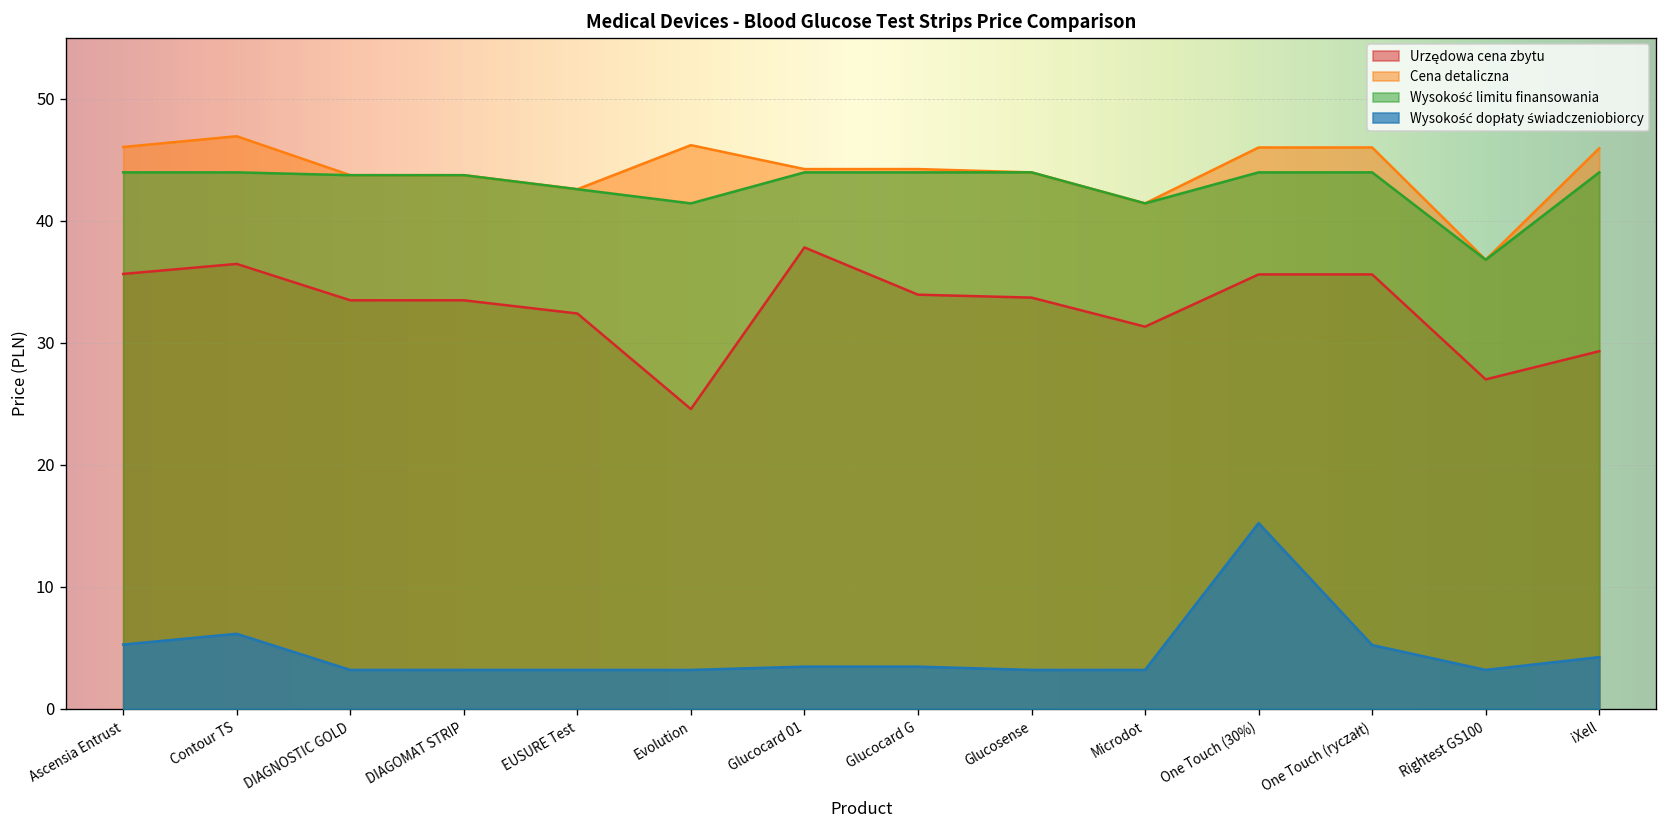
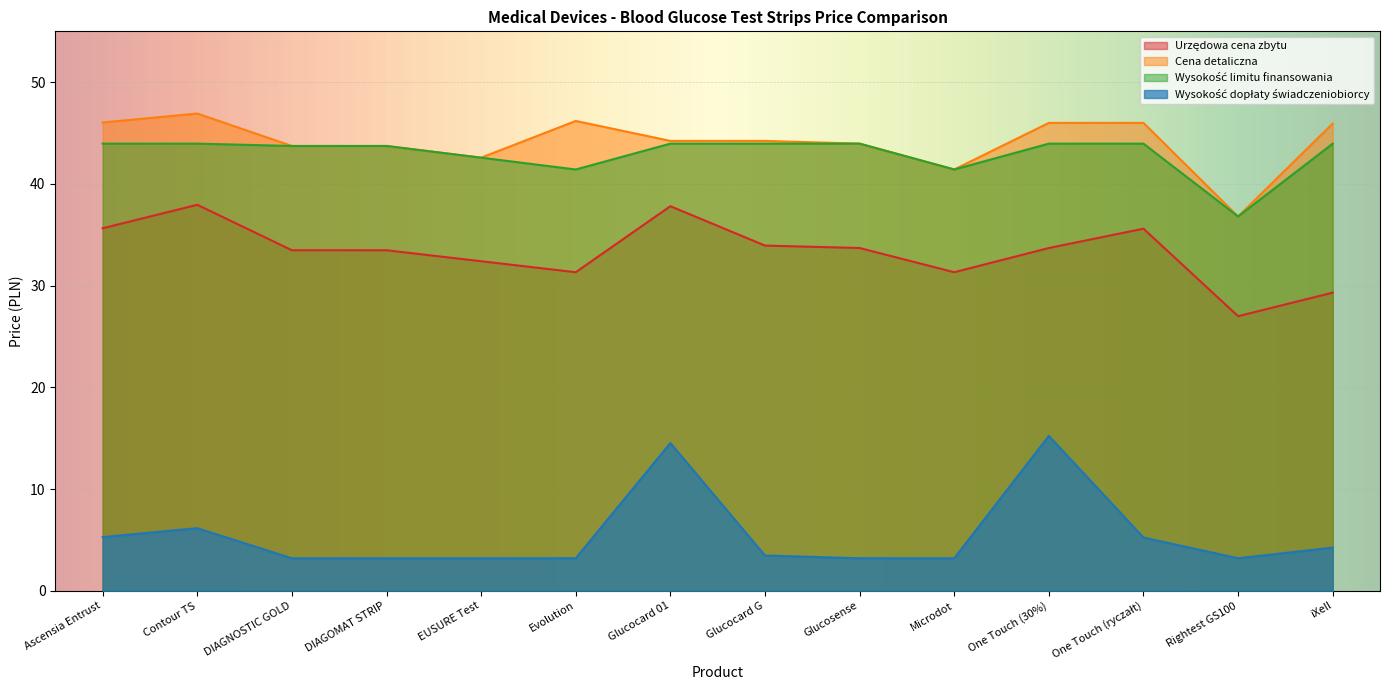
  {
    "Urzędowa cena zbytu": {
      "Ascensia Entrust": 35.6,
-     "Contour TS": 36.5,
+     "Contour TS": 38.0,
      "DIAGNOSTIC GOLD": 33.5,
      "DIAGOMAT STRIP": 33.5,
      "EUSURE Test": 32.4,
-     "Evolution": 24.6,
+     "Evolution": 31.3,
      "Glucocard 01": 37.8,
      "Glucocard G": 33.9,
      "Glucosense": 33.7,
      "Microdot": 31.3,
-     "One Touch (30%)": 35.6,
+     "One Touch (30%)": 33.7,
      "One Touch (ryczałt)": 35.6,
      "Rightest GS100": 27.0,
      "iXell": 29.3
    },
    "Cena detaliczna": {
      "Ascensia Entrust": 46.0,
      "Contour TS": 46.9,
      "Evolution": 46.2,
      "Glucocard 01": 44.2,
      "Glucocard G": 44.2,
      "One Touch (30%)": 46.0,
      "One Touch (ryczałt)": 46.0,
      "iXell": 45.9
    },
    "Wysokość limitu finansowania": {
      "Ascensia Entrust": 44.0,
      "Contour TS": 44.0,
      "Evolution": 41.4,
      "Glucocard 01": 44.0,
      "Glucocard G": 44.0,
      "One Touch (30%)": 44.0,
      "One Touch (ryczałt)": 44.0,
      "iXell": 44.0
    },
    "Wysokość dopłaty świadczeniobiorcy": {
      "Ascensia Entrust": 5.3,
      "Contour TS": 6.2,
      "DIAGNOSTIC GOLD": 3.2,
      "DIAGOMAT STRIP": 3.2,
      "EUSURE Test": 3.2,
      "Evolution": 3.2,
-     "Glucocard 01": 3.5,
+     "Glucocard 01": 14.5,
      "Glucocard G": 3.5,
      "Glucosense": 3.2,
      "Microdot": 3.2,
      "One Touch (30%)": 15.2,
      "One Touch (ryczałt)": 5.2,
      "Rightest GS100": 3.2,
      "iXell": 4.3
    }
  }
